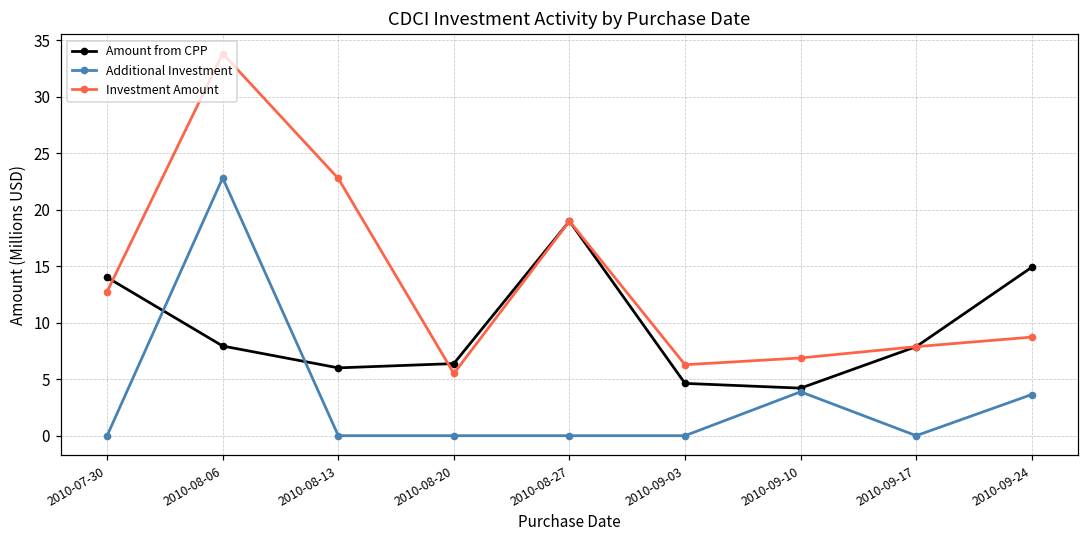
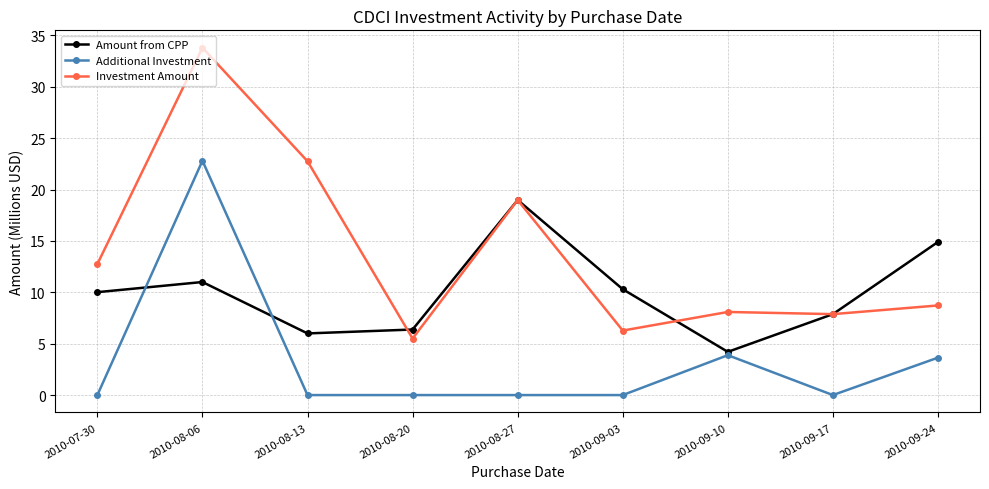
  {
    "Amount from CPP": {
-     "2010-07-30": 14.0,
-     "2010-08-06": 7.9,
+     "2010-07-30": 10.0,
+     "2010-08-06": 11.0,
      "2010-08-13": 6.0,
      "2010-08-20": 6.4,
-     "2010-09-03": 4.6,
+     "2010-09-03": 10.3,
      "2010-09-10": 4.2,
      "2010-09-24": 14.9
    },
    "Additional Investment": {
      "2010-07-30": 0.0,
      "2010-08-06": 22.8,
      "2010-08-13": 0.0,
      "2010-08-20": 0.0,
      "2010-08-27": 0.0,
      "2010-09-03": 0.0,
      "2010-09-10": 3.9,
      "2010-09-17": 0.0,
      "2010-09-24": 3.6
    },
    "Investment Amount": {
      "2010-07-30": 12.7,
      "2010-08-13": 22.8,
      "2010-08-20": 5.5,
      "2010-09-03": 6.3,
-     "2010-09-10": 6.9,
+     "2010-09-10": 8.1,
      "2010-09-24": 8.7
    }
  }
